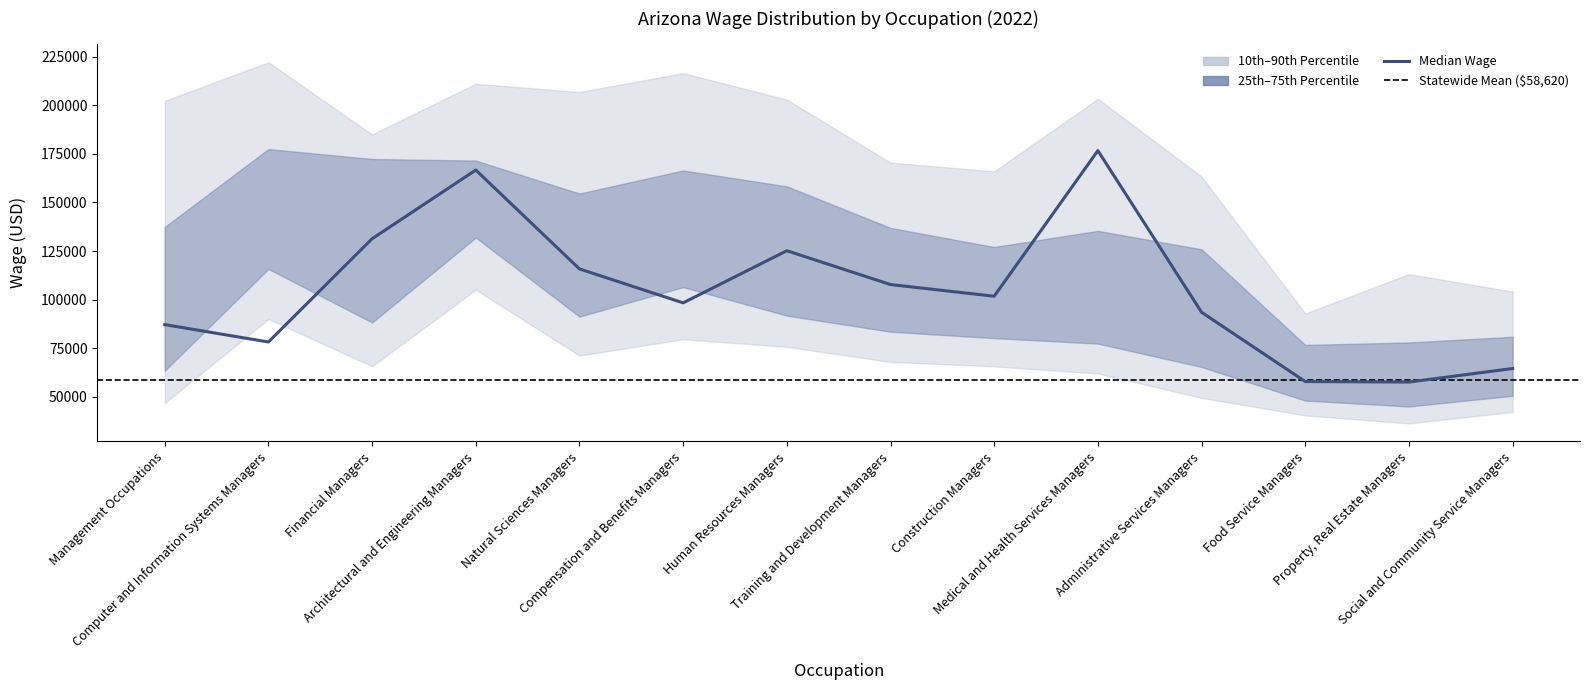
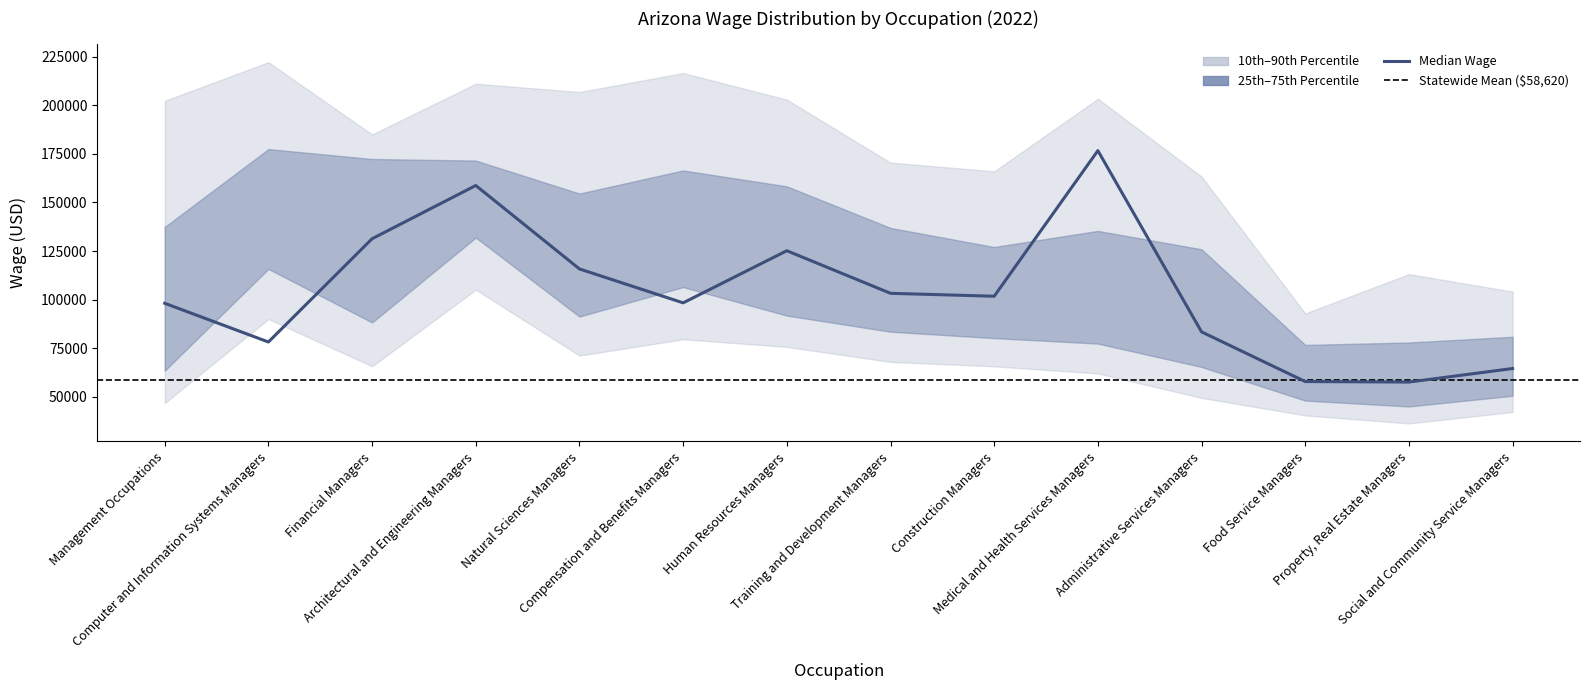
  {
    "Median Wage": {
-     "Management Occupations": 87000,
+     "Management Occupations": 98000,
      "Computer and Information Systems Managers": 78000,
      "Financial Managers": 131000,
-     "Architectural and Engineering Managers": 167000,
+     "Architectural and Engineering Managers": 159000,
      "Natural Sciences Managers": 116000,
      "Compensation and Benefits Managers": 98000,
      "Human Resources Managers": 125000,
-     "Training and Development Managers": 108000,
+     "Training and Development Managers": 103000,
      "Construction Managers": 102000,
      "Medical and Health Services Managers": 177000,
-     "Administrative Services Managers": 93000,
+     "Administrative Services Managers": 83000,
      "Food Service Managers": 58000,
      "Property, Real Estate Managers": 58000,
      "Social and Community Service Managers": 65000
    }
  }
